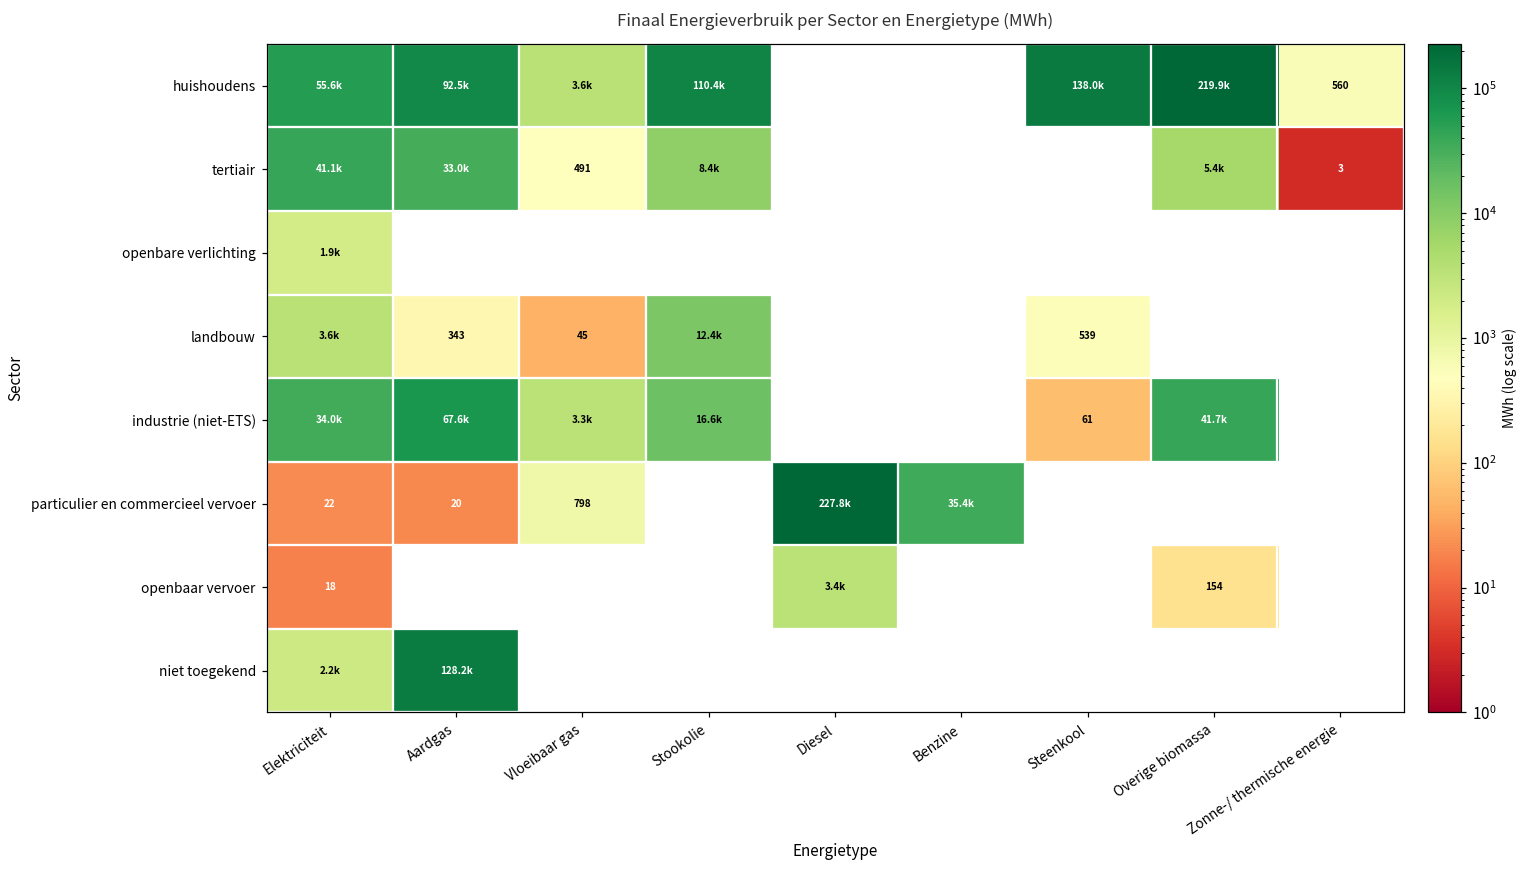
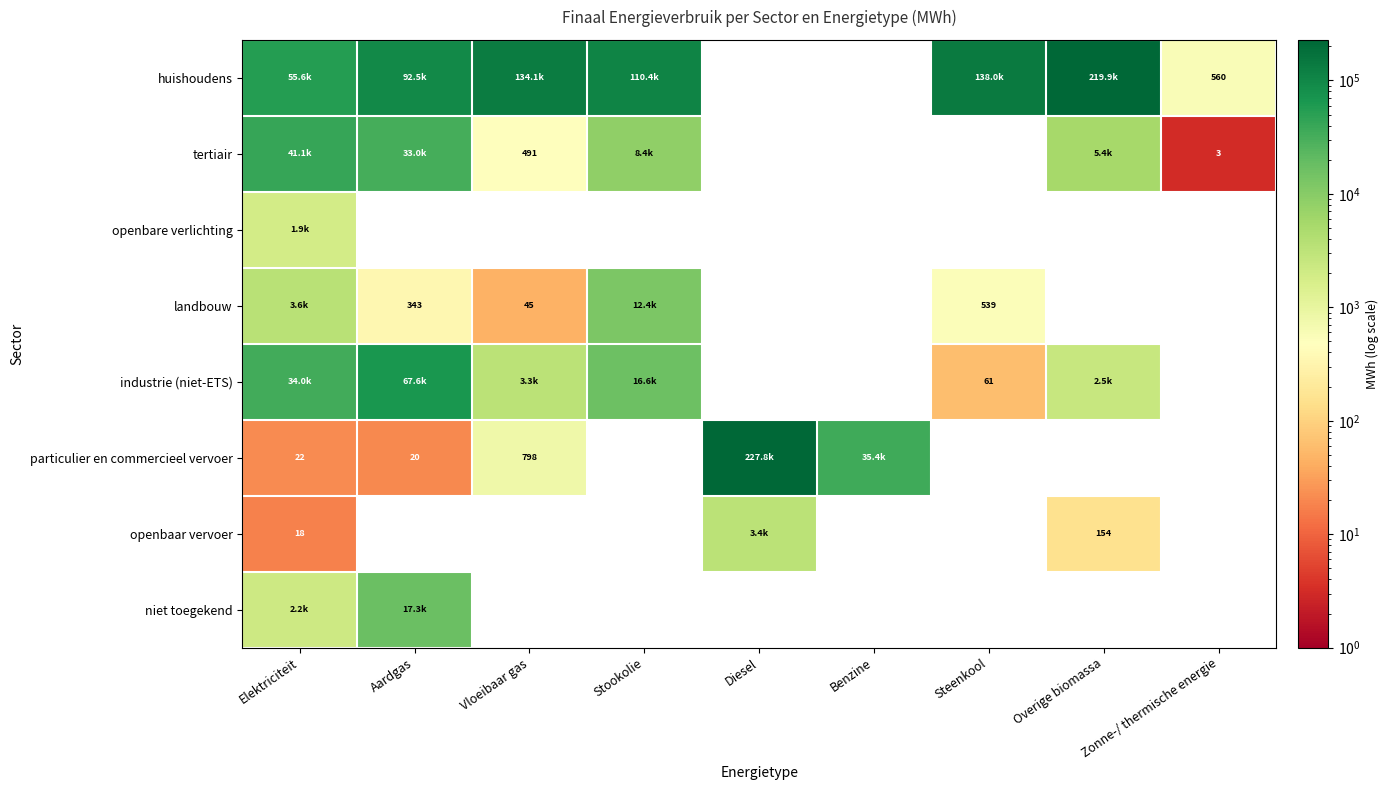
  {
    "huishoudens": {
      "Elektriciteit": "55.6k",
      "Aardgas": "92.5k",
-     "Vloeibaar gas": "3.6k",
+     "Vloeibaar gas": "134.1k",
      "Stookolie": "110.4k",
      "Steenkool": "138.0k",
      "Overige biomassa": "219.9k",
      "Zonne-/ thermische energie": "560"
    },
    "tertiair": {
      "Elektriciteit": "41.1k",
      "Aardgas": "33.0k",
      "Vloeibaar gas": "491",
      "Stookolie": "8.4k",
      "Overige biomassa": "5.4k",
      "Zonne-/ thermische energie": "3"
    },
    "openbare verlichting": {
      "Elektriciteit": "1.9k"
    },
    "landbouw": {
      "Elektriciteit": "3.6k",
      "Aardgas": "343",
      "Vloeibaar gas": "45",
      "Stookolie": "12.4k",
      "Steenkool": "539"
    },
    "industrie (niet-ETS)": {
      "Elektriciteit": "34.0k",
      "Aardgas": "67.6k",
      "Vloeibaar gas": "3.3k",
      "Stookolie": "16.6k",
      "Steenkool": "61",
-     "Overige biomassa": "41.7k"
+     "Overige biomassa": "2.5k"
    },
    "particulier en commercieel vervoer": {
      "Elektriciteit": "22",
      "Aardgas": "20",
      "Vloeibaar gas": "798",
      "Diesel": "227.8k",
      "Benzine": "35.4k"
    },
    "openbaar vervoer": {
      "Elektriciteit": "18",
      "Diesel": "3.4k",
      "Overige biomassa": "154"
    },
    "niet toegekend": {
      "Elektriciteit": "2.2k",
-     "Aardgas": "128.2k"
+     "Aardgas": "17.3k"
    }
  }
